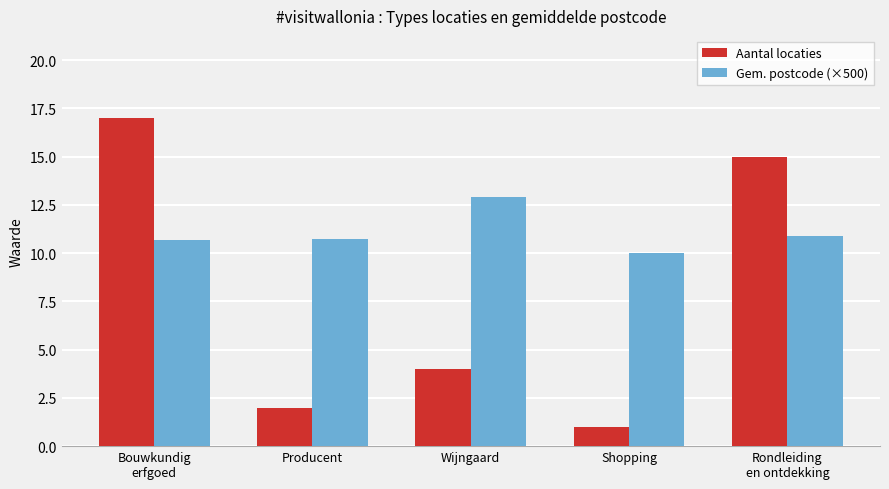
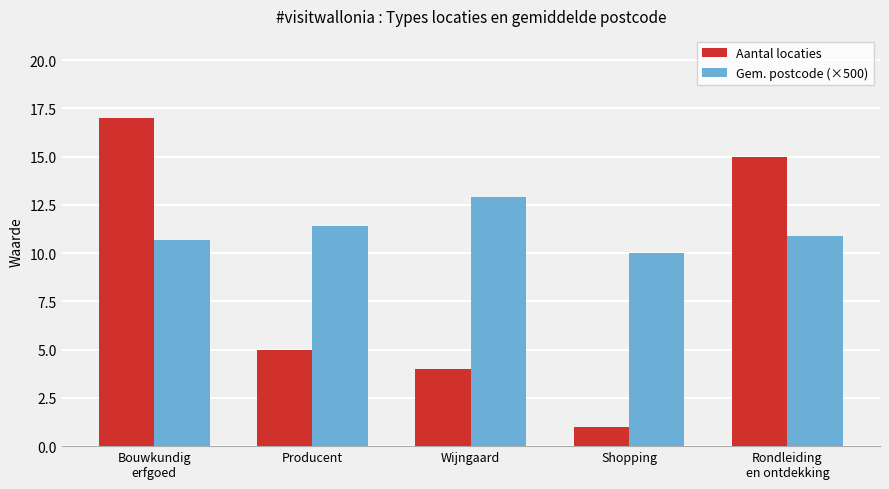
  {
    "Aantal locaties": {
      "Bouwkundig erfgoed": 17,
-     "Producent": 2,
+     "Producent": 5,
      "Wijngaard": 4,
      "Shopping": 1,
      "Rondleiding en ontdekking": 15
    },
    "Gem. postcode (×500)": {
      "Bouwkundig erfgoed": 10.7,
-     "Producent": 10.7,
+     "Producent": 11.4,
      "Wijngaard": 12.9,
      "Shopping": 10.0,
      "Rondleiding en ontdekking": 10.9
    }
  }
